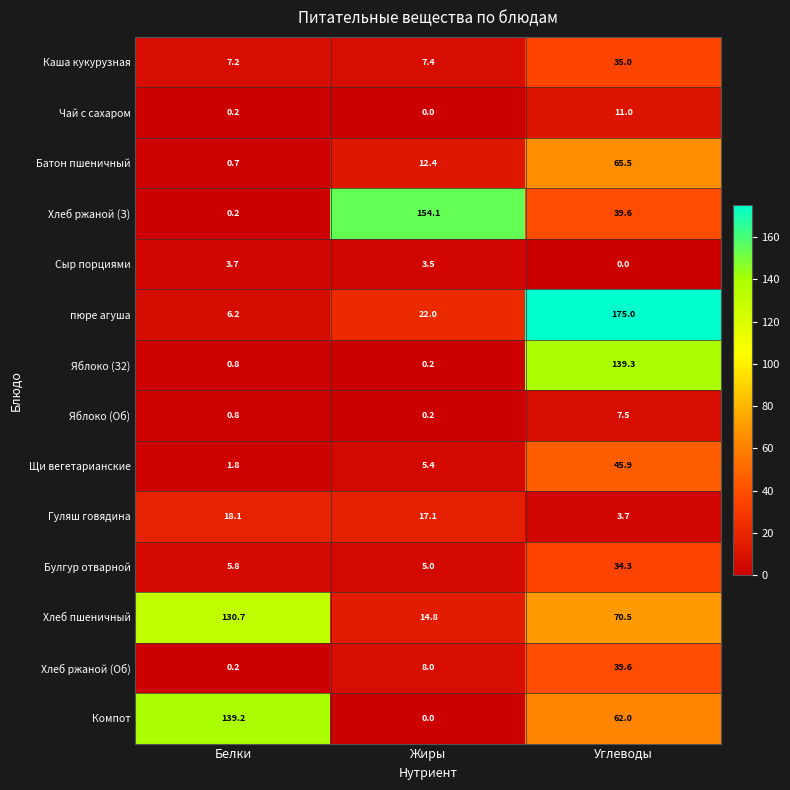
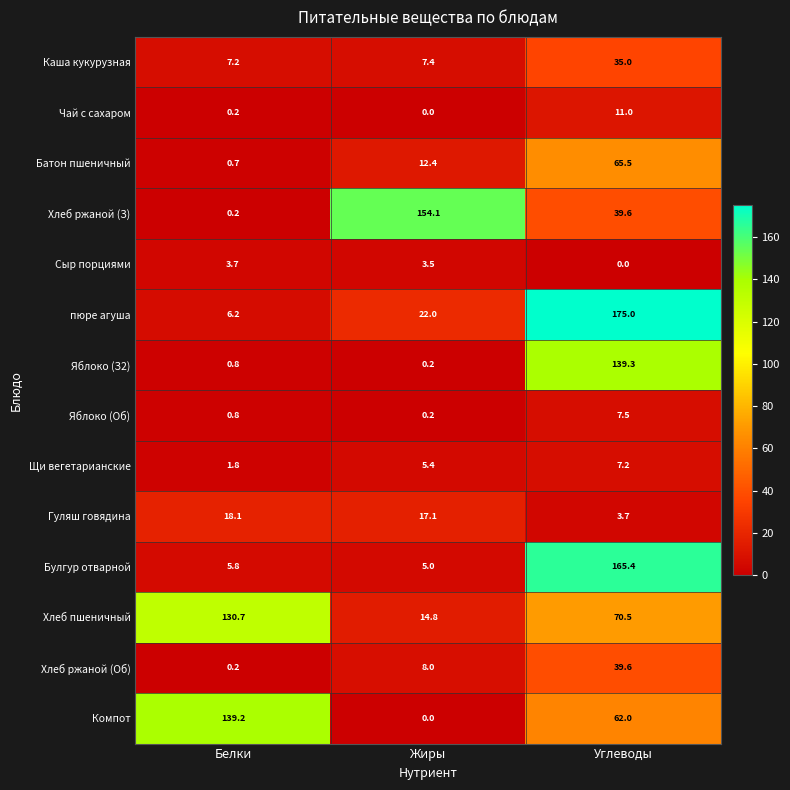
  {
    "Каша кукурузная": {
      "Белки": 7.2,
      "Жиры": 7.4,
      "Углеводы": 35.0
    },
    "Чай с сахаром": {
      "Белки": 0.2,
      "Жиры": 0.0,
      "Углеводы": 11.0
    },
    "Батон пшеничный": {
      "Белки": 0.7,
      "Жиры": 12.4,
      "Углеводы": 65.5
    },
    "Хлеб ржаной (З)": {
      "Белки": 0.2,
      "Жиры": 154.1,
      "Углеводы": 39.6
    },
    "Сыр порциями": {
      "Белки": 3.7,
      "Жиры": 3.5,
      "Углеводы": 0.0
    },
    "пюре агуша": {
      "Белки": 6.2,
      "Жиры": 22.0,
      "Углеводы": 175.0
    },
    "Яблоко (З2)": {
      "Белки": 0.8,
      "Жиры": 0.2,
      "Углеводы": 139.3
    },
    "Яблоко (Об)": {
      "Белки": 0.8,
      "Жиры": 0.2,
      "Углеводы": 7.5
    },
    "Щи вегетарианские": {
      "Белки": 1.8,
      "Жиры": 5.4,
-     "Углеводы": 45.9
+     "Углеводы": 7.2
    },
    "Гуляш говядина": {
      "Белки": 18.1,
      "Жиры": 17.1,
      "Углеводы": 3.7
    },
    "Булгур отварной": {
      "Белки": 5.8,
      "Жиры": 5.0,
-     "Углеводы": 34.3
+     "Углеводы": 165.4
    },
    "Хлеб пшеничный": {
      "Белки": 130.7,
      "Жиры": 14.8,
      "Углеводы": 70.5
    },
    "Хлеб ржаной (Об)": {
      "Белки": 0.2,
      "Жиры": 8.0,
      "Углеводы": 39.6
    },
    "Компот": {
      "Белки": 139.2,
      "Жиры": 0.0,
      "Углеводы": 62.0
    }
  }
